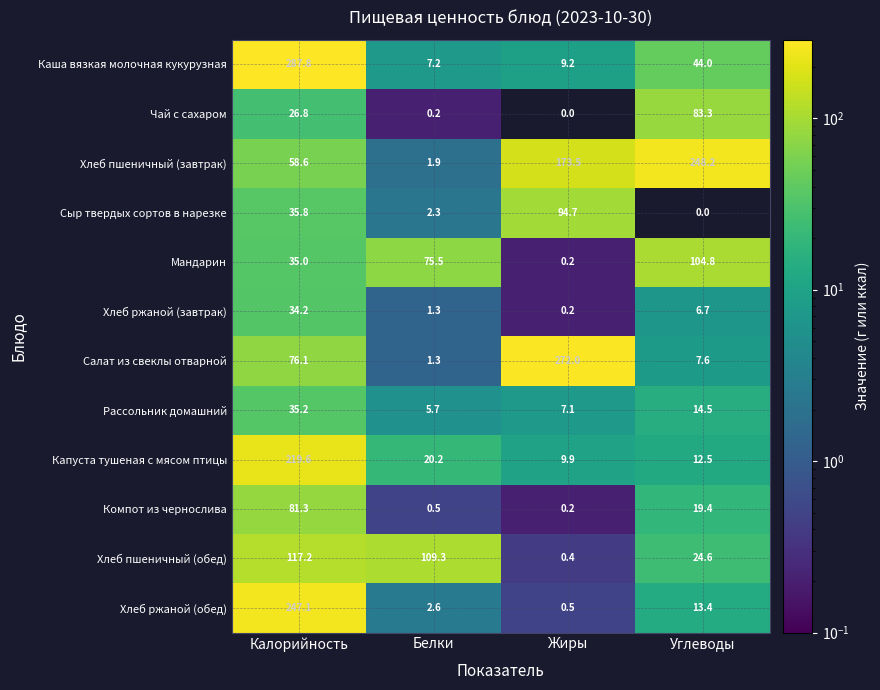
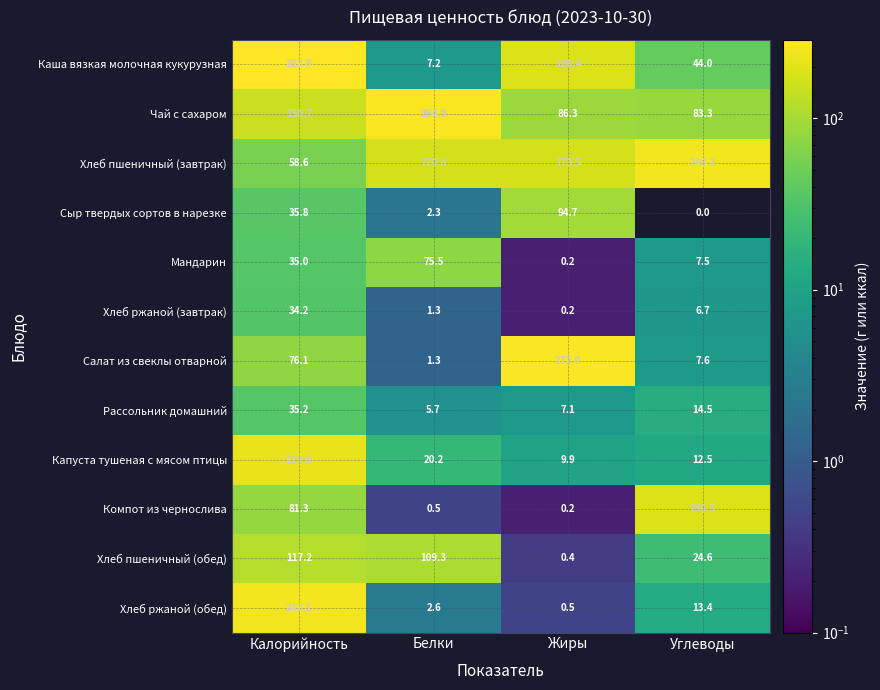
  {
    "Каша вязкая молочная кукурузная": {
      "Калорийность": 287.8,
      "Белки": 7.2,
-     "Жиры": 9.2,
+     "Жиры": 186.4,
      "Углеводы": 44.0
    },
    "Чай с сахаром": {
-     "Калорийность": 26.8,
-     "Белки": 0.2,
-     "Жиры": 0.0,
+     "Калорийность": 150.7,
+     "Белки": 264.9,
+     "Жиры": 86.3,
      "Углеводы": 83.3
    },
    "Хлеб пшеничный (завтрак)": {
      "Калорийность": 58.6,
-     "Белки": 1.9,
+     "Белки": 170.8,
      "Жиры": 173.5,
      "Углеводы": 248.2
    },
    "Сыр твердых сортов в нарезке": {
      "Калорийность": 35.8,
      "Белки": 2.3,
      "Жиры": 94.7,
      "Углеводы": 0.0
    },
    "Мандарин": {
      "Калорийность": 35.0,
      "Белки": 75.5,
      "Жиры": 0.2,
-     "Углеводы": 104.8
+     "Углеводы": 7.5
    },
    "Хлеб ржаной (завтрак)": {
      "Калорийность": 34.2,
      "Белки": 1.3,
      "Жиры": 0.2,
      "Углеводы": 6.7
    },
    "Салат из свеклы отварной": {
      "Калорийность": 76.1,
      "Белки": 1.3,
      "Жиры": 272.0,
      "Углеводы": 7.6
    },
    "Рассольник домашний": {
      "Калорийность": 35.2,
      "Белки": 5.7,
      "Жиры": 7.1,
      "Углеводы": 14.5
    },
    "Капуста тушеная с мясом птицы": {
      "Калорийность": 219.6,
      "Белки": 20.2,
      "Жиры": 9.9,
      "Углеводы": 12.5
    },
    "Компот из чернослива": {
      "Калорийность": 81.3,
      "Белки": 0.5,
      "Жиры": 0.2,
-     "Углеводы": 19.4
+     "Углеводы": 190.3
    },
    "Хлеб пшеничный (обед)": {
      "Калорийность": 117.2,
      "Белки": 109.3,
      "Жиры": 0.4,
      "Углеводы": 24.6
    },
    "Хлеб ржаной (обед)": {
      "Калорийность": 247.1,
      "Белки": 2.6,
      "Жиры": 0.5,
      "Углеводы": 13.4
    }
  }
